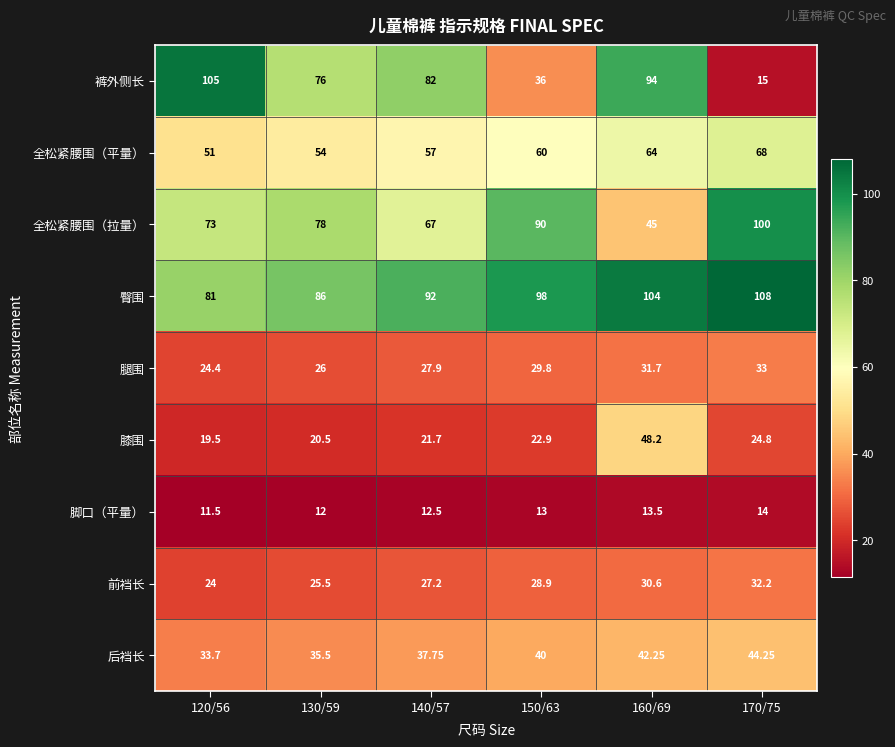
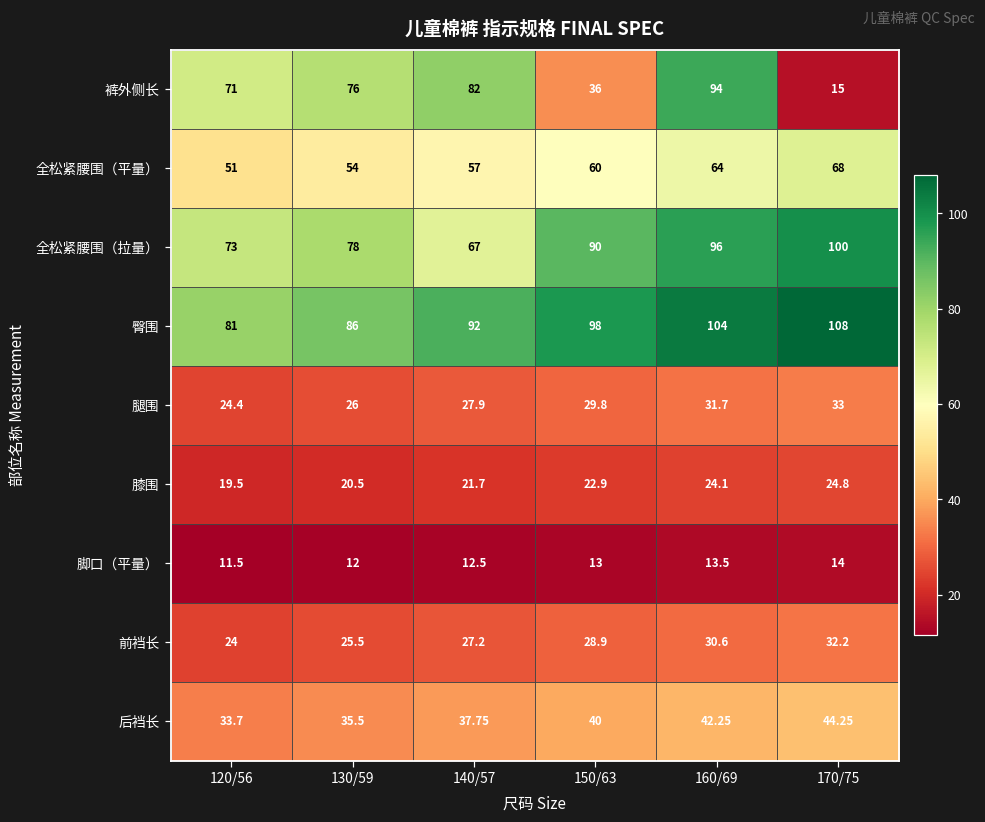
  {
    "裤外侧长": {
-     "120/56": 105,
+     "120/56": 71,
      "130/59": 76,
      "140/57": 82,
      "150/63": 36,
      "160/69": 94,
      "170/75": 15
    },
    "全松紧腰围（平量）": {
      "120/56": 51,
      "130/59": 54,
      "140/57": 57,
      "150/63": 60,
      "160/69": 64,
      "170/75": 68
    },
    "全松紧腰围（拉量）": {
      "120/56": 73,
      "130/59": 78,
      "140/57": 67,
      "150/63": 90,
-     "160/69": 45,
+     "160/69": 96,
      "170/75": 100
    },
    "臀围": {
      "120/56": 81,
      "130/59": 86,
      "140/57": 92,
      "150/63": 98,
      "160/69": 104,
      "170/75": 108
    },
    "腿围": {
      "120/56": 24.4,
      "130/59": 26,
      "140/57": 27.9,
      "150/63": 29.8,
      "160/69": 31.7,
      "170/75": 33
    },
    "膝围": {
      "120/56": 19.5,
      "130/59": 20.5,
      "140/57": 21.7,
      "150/63": 22.9,
-     "160/69": 48.2,
+     "160/69": 24.1,
      "170/75": 24.8
    },
    "脚口（平量）": {
      "120/56": 11.5,
      "130/59": 12,
      "140/57": 12.5,
      "150/63": 13,
      "160/69": 13.5,
      "170/75": 14
    },
    "前裆长": {
      "120/56": 24,
      "130/59": 25.5,
      "140/57": 27.2,
      "150/63": 28.9,
      "160/69": 30.6,
      "170/75": 32.2
    },
    "后裆长": {
      "120/56": 33.7,
      "130/59": 35.5,
      "140/57": 37.75,
      "150/63": 40,
      "160/69": 42.25,
      "170/75": 44.25
    }
  }
